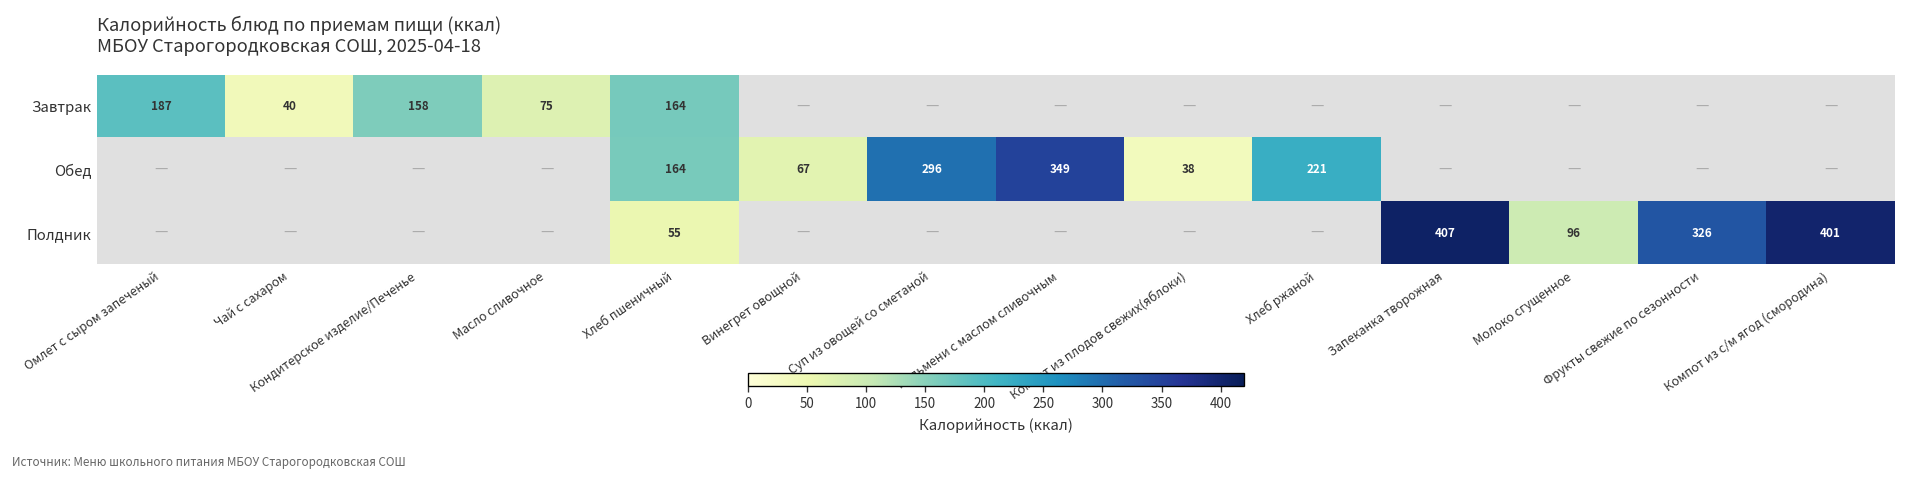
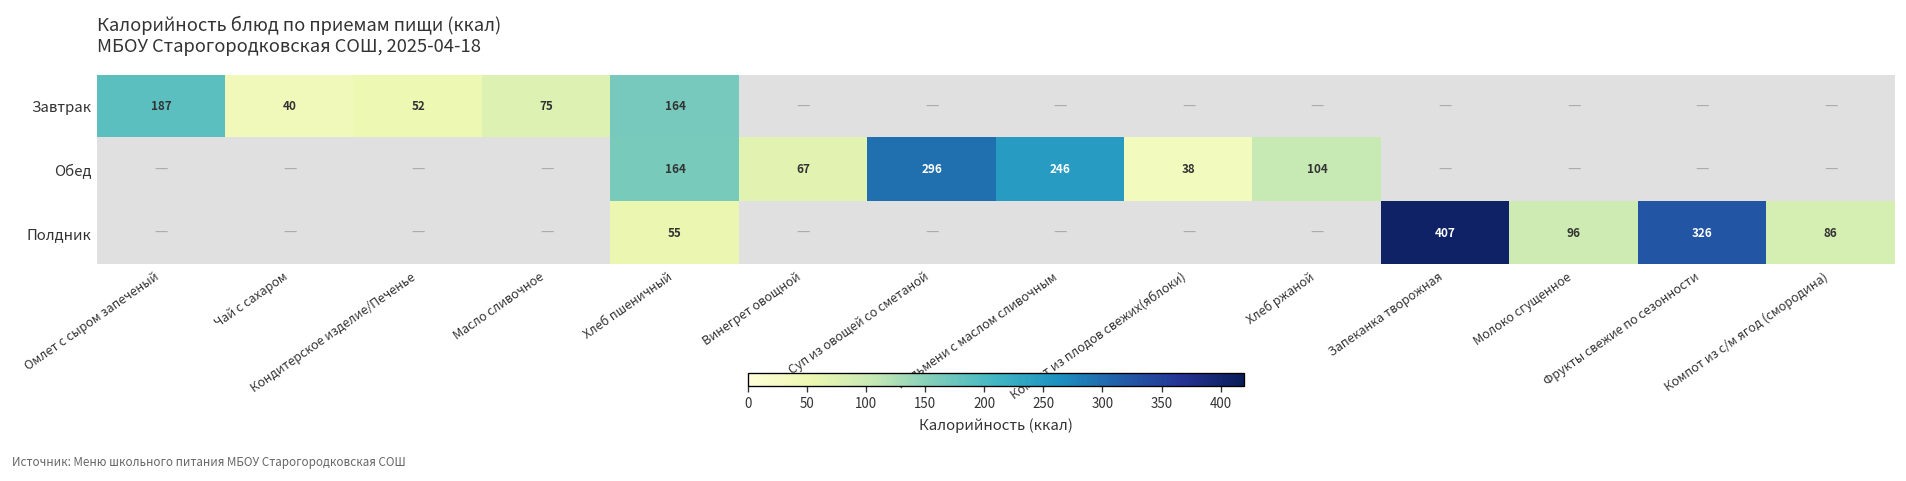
  {
    "Завтрак": {
      "Омлет с сыром запеченый": 187,
      "Чай с сахаром": 40,
-     "Кондитерское изделие/Печенье": 158,
+     "Кондитерское изделие/Печенье": 52,
      "Масло сливочное": 75,
      "Хлеб пшеничный": 164
    },
    "Обед": {
      "Хлеб пшеничный": 164,
      "Винегрет овощной": 67,
      "Суп из овощей со сметаной": 296,
-     "Пельмени с маслом сливочным": 349,
+     "Пельмени с маслом сливочным": 246,
      "Компот из плодов свежих(яблоки)": 38,
-     "Хлеб ржаной": 221
+     "Хлеб ржаной": 104
    },
    "Полдник": {
      "Хлеб пшеничный": 55,
      "Запеканка творожная": 407,
      "Молоко сгущенное": 96,
      "Фрукты свежие по сезонности": 326,
-     "Компот из с/м ягод (смородина)": 401
+     "Компот из с/м ягод (смородина)": 86
    }
  }
